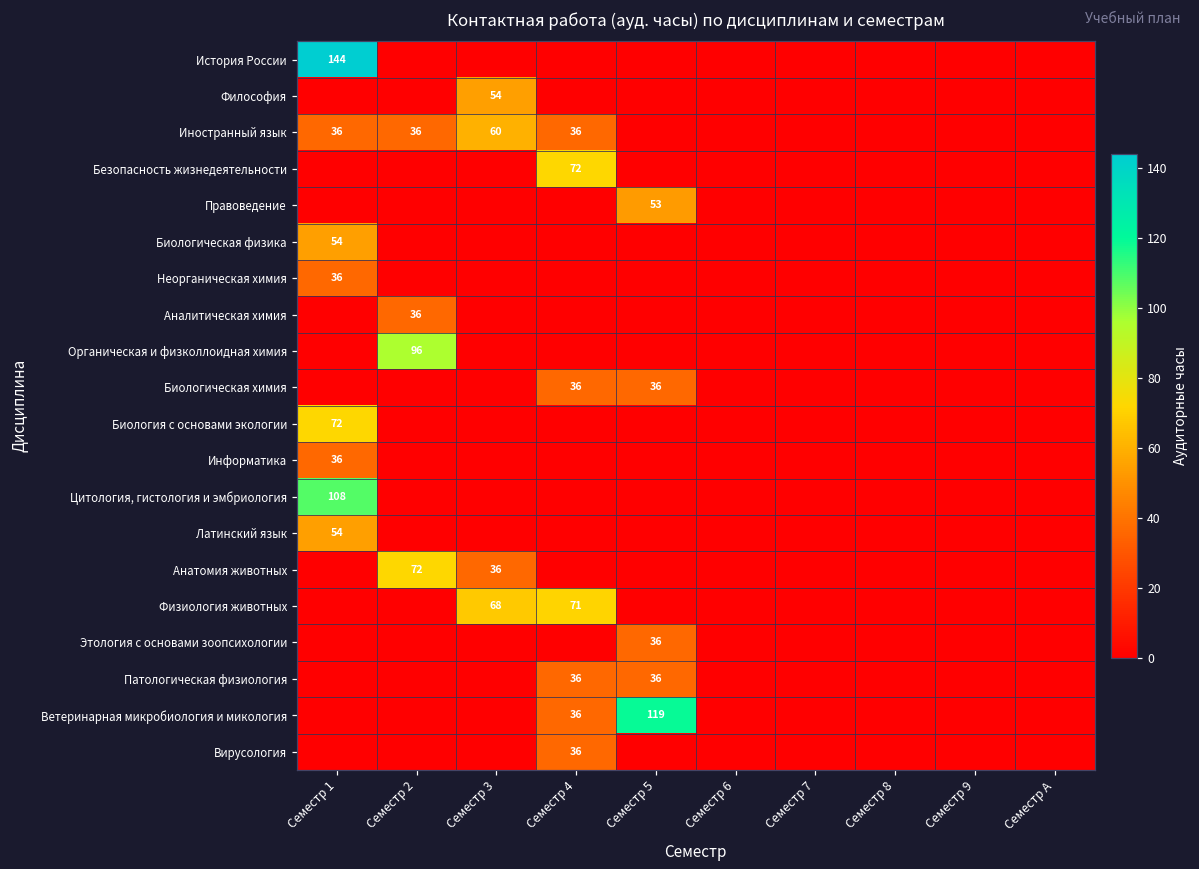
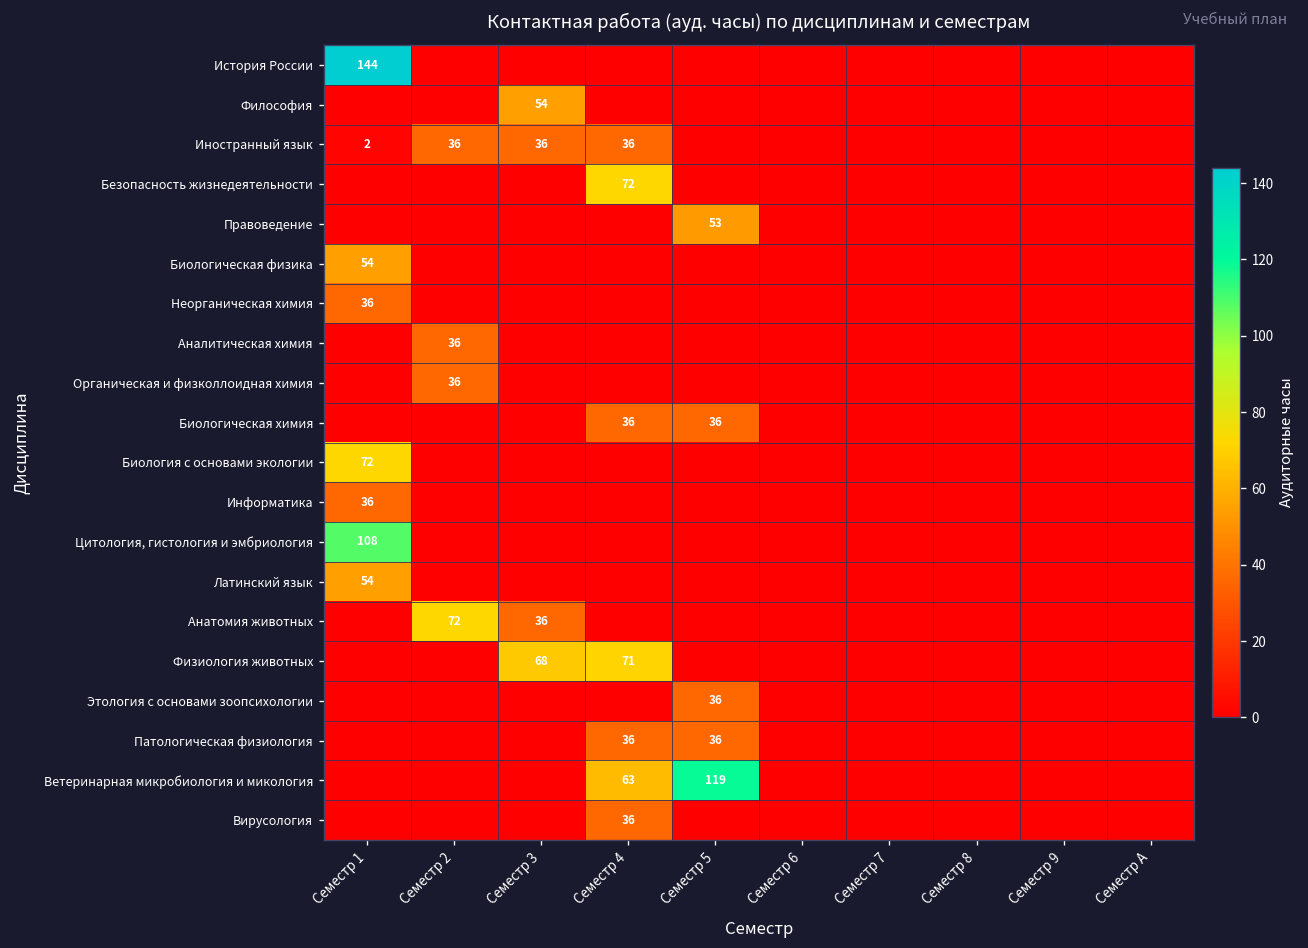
  {
    "История России": {
      "Семестр 1": 144
    },
    "Философия": {
      "Семестр 3": 54
    },
    "Иностранный язык": {
-     "Семестр 1": 36,
+     "Семестр 1": 2,
      "Семестр 2": 36,
-     "Семестр 3": 60,
+     "Семестр 3": 36,
      "Семестр 4": 36
    },
    "Безопасность жизнедеятельности": {
      "Семестр 4": 72
    },
    "Правоведение": {
      "Семестр 5": 53
    },
    "Биологическая физика": {
      "Семестр 1": 54
    },
    "Неорганическая химия": {
      "Семестр 1": 36
    },
    "Аналитическая химия": {
      "Семестр 2": 36
    },
    "Органическая и физколлоидная химия": {
-     "Семестр 2": 96
+     "Семестр 2": 36
    },
    "Биологическая химия": {
      "Семестр 4": 36,
      "Семестр 5": 36
    },
    "Биология с основами экологии": {
      "Семестр 1": 72
    },
    "Информатика": {
      "Семестр 1": 36
    },
    "Цитология, гистология и эмбриология": {
      "Семестр 1": 108
    },
    "Латинский язык": {
      "Семестр 1": 54
    },
    "Анатомия животных": {
      "Семестр 2": 72,
      "Семестр 3": 36
    },
    "Физиология животных": {
      "Семестр 3": 68,
      "Семестр 4": 71
    },
    "Этология с основами зоопсихологии": {
      "Семестр 5": 36
    },
    "Патологическая физиология": {
      "Семестр 4": 36,
      "Семестр 5": 36
    },
    "Ветеринарная микробиология и микология": {
-     "Семестр 4": 36,
+     "Семестр 4": 63,
      "Семестр 5": 119
    },
    "Вирусология": {
      "Семестр 4": 36
    }
  }
